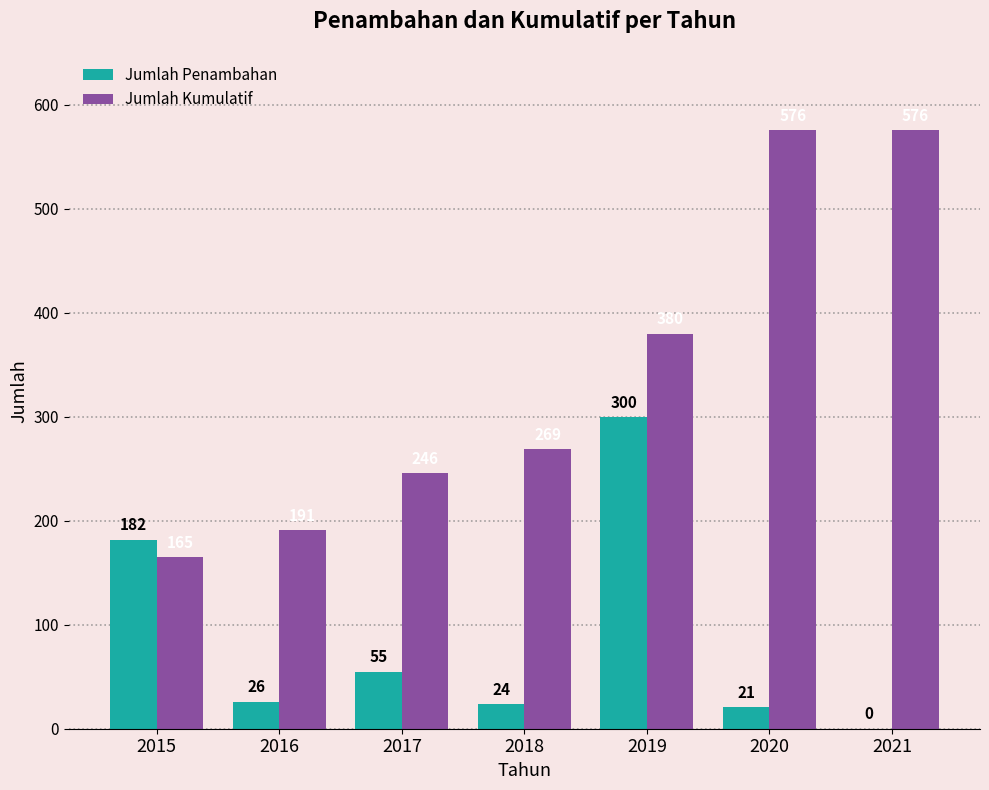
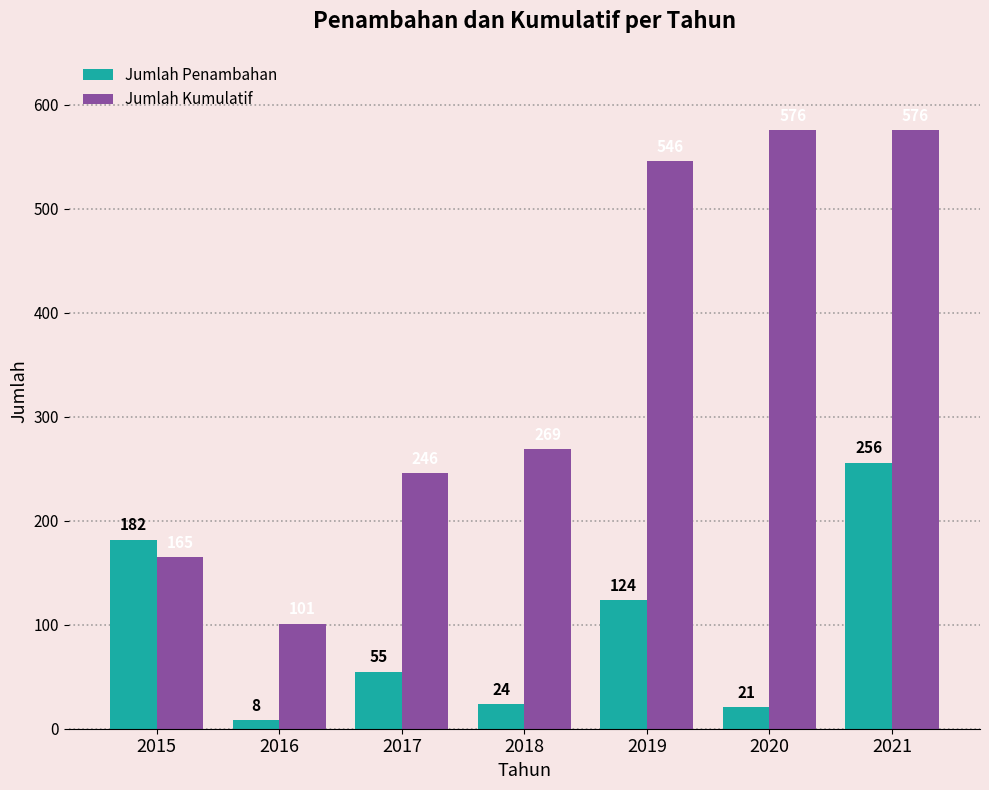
  {
    "Jumlah Penambahan": {
      "2015": 182,
-     "2016": 26,
+     "2016": 8,
      "2017": 55,
      "2018": 24,
-     "2019": 300,
+     "2019": 124,
      "2020": 21,
-     "2021": 0
+     "2021": 256
    },
    "Jumlah Kumulatif": {
      "2015": 165,
-     "2016": 191,
+     "2016": 101,
      "2017": 246,
      "2018": 269,
-     "2019": 380,
+     "2019": 546,
      "2020": 576,
      "2021": 576
    }
  }
